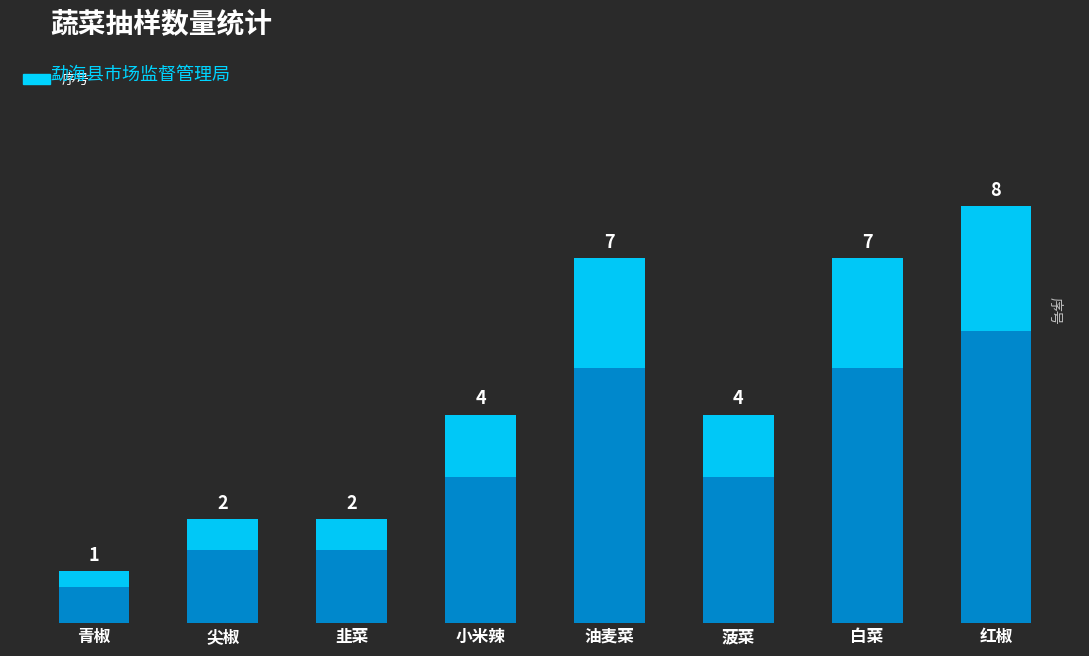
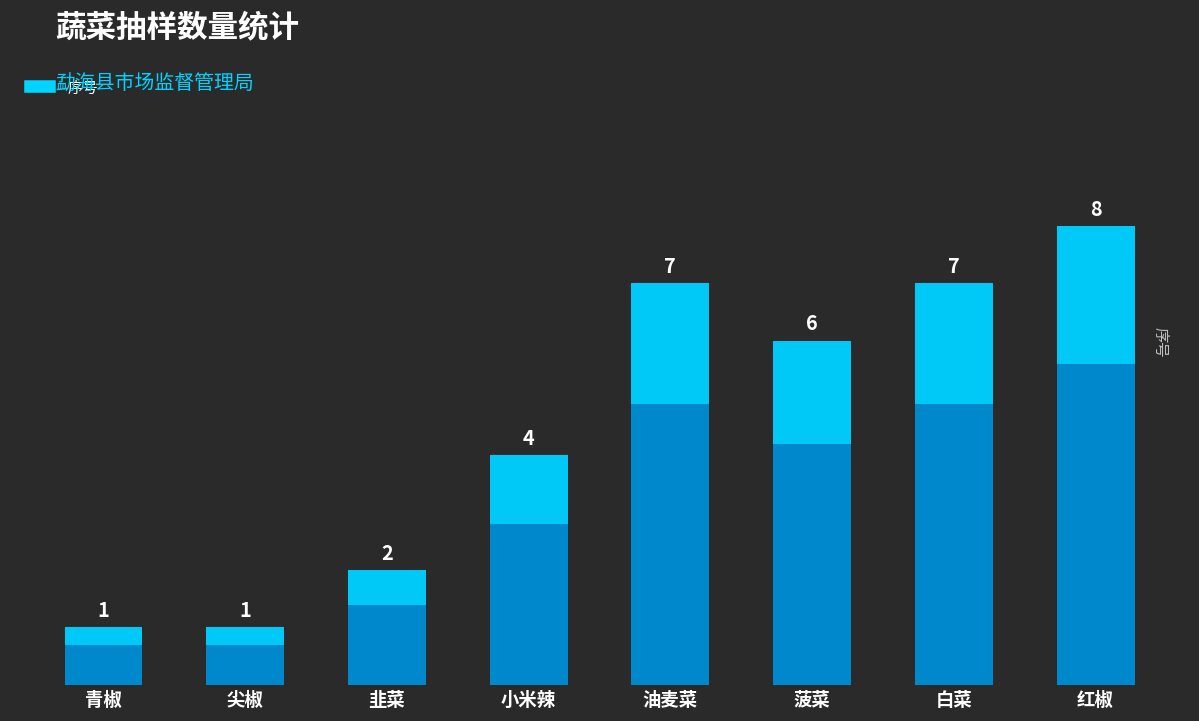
  {
    "青椒": 1,
-   "尖椒": 2,
+   "尖椒": 1,
    "韭菜": 2,
    "小米辣": 4,
    "油麦菜": 7,
-   "菠菜": 4,
+   "菠菜": 6,
    "白菜": 7,
    "红椒": 8
  }
